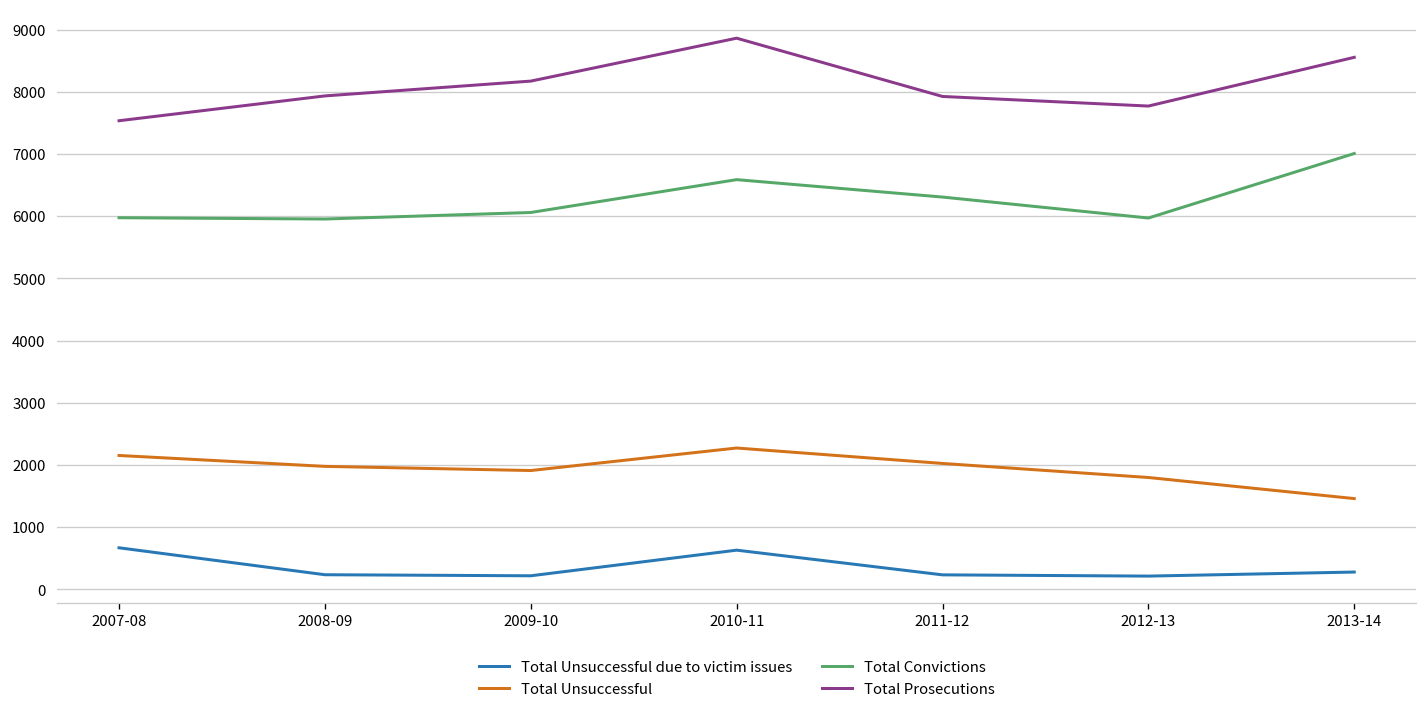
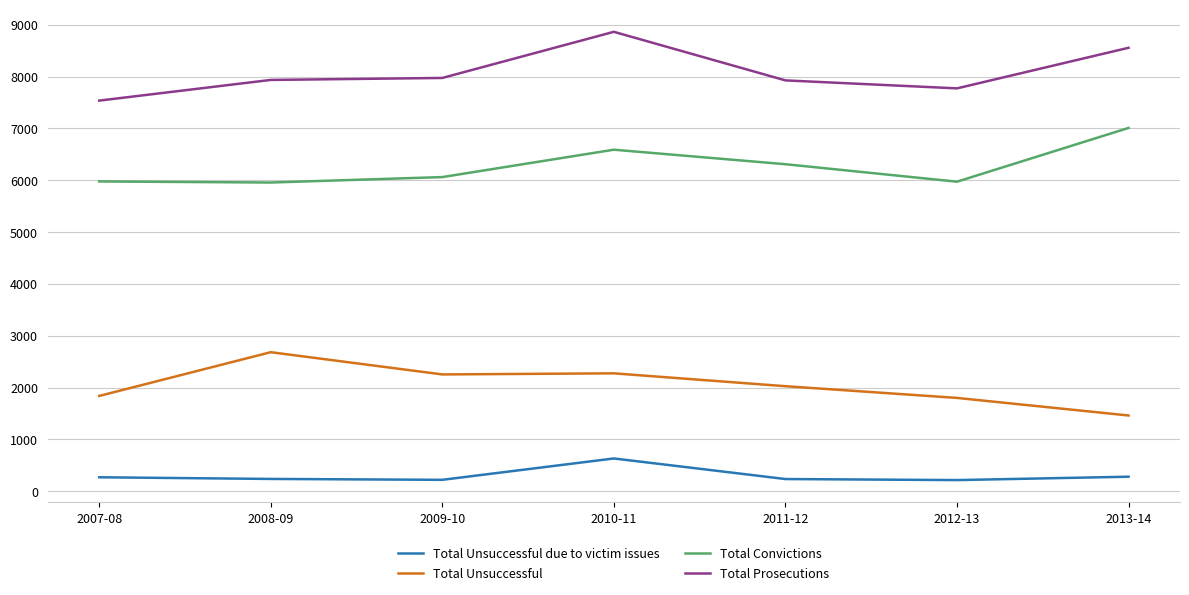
  {
    "Total Unsuccessful due to victim issues": {
-     "2007-08": 700,
+     "2007-08": 300,
      "2008-09": 200,
      "2009-10": 200,
      "2010-11": 600,
      "2011-12": 200,
      "2012-13": 200,
      "2013-14": 300
    },
    "Total Unsuccessful": {
-     "2007-08": 2200,
-     "2008-09": 2000,
-     "2009-10": 1900,
+     "2007-08": 1800,
+     "2008-09": 2700,
+     "2009-10": 2300,
      "2010-11": 2300,
      "2011-12": 2000,
      "2012-13": 1800,
      "2013-14": 1500
    },
    "Total Convictions": {
      "2007-08": 6000,
      "2008-09": 6000,
      "2009-10": 6100,
      "2010-11": 6600,
      "2011-12": 6300,
      "2012-13": 6000,
      "2013-14": 7000
    },
    "Total Prosecutions": {
      "2007-08": 7500,
      "2008-09": 7900,
-     "2009-10": 8200,
+     "2009-10": 8000,
      "2010-11": 8900,
      "2011-12": 7900,
      "2012-13": 7800,
      "2013-14": 8600
    }
  }
